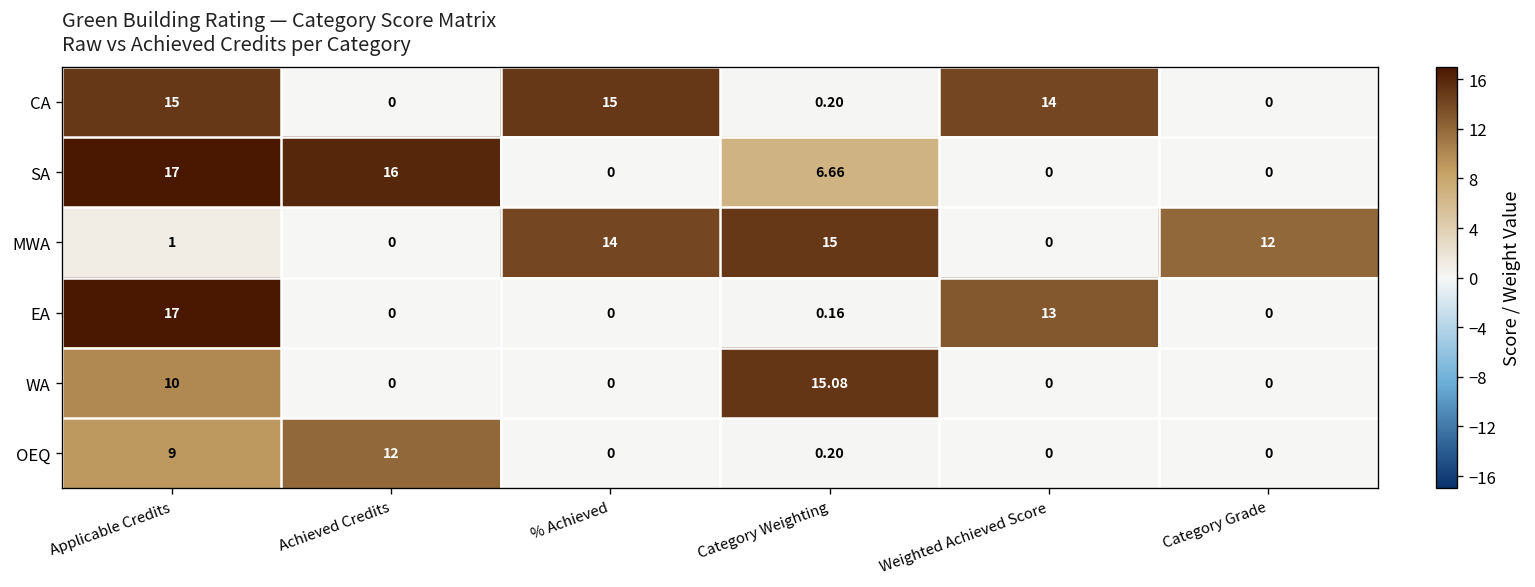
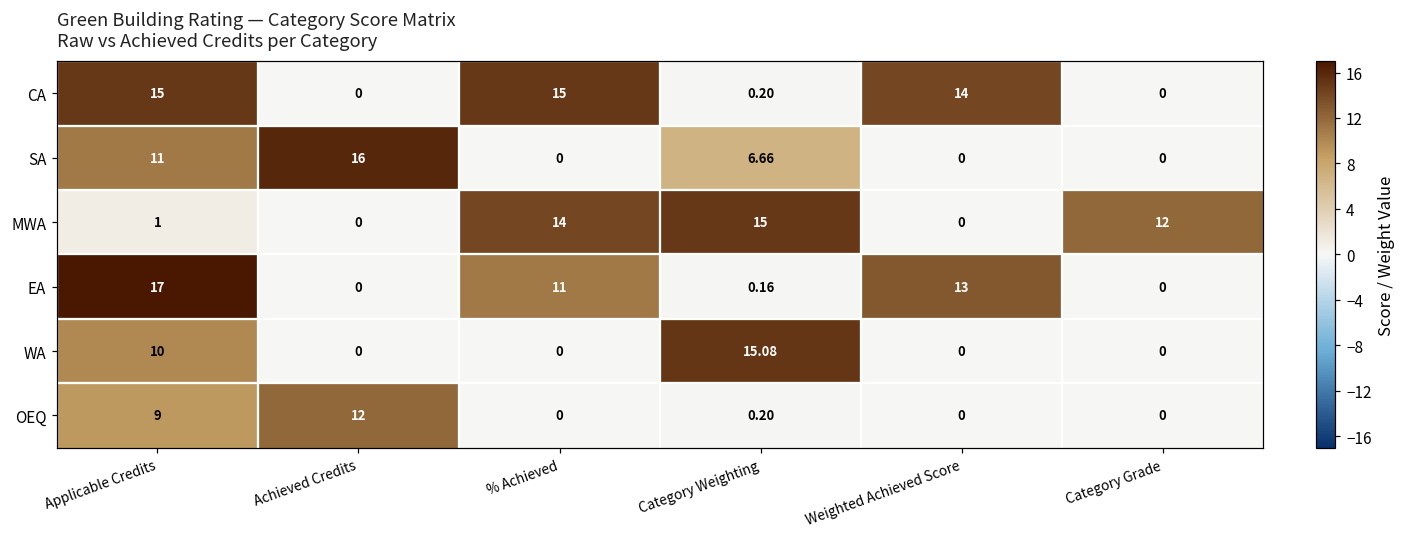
  {
    "CA": {
      "Applicable Credits": 15,
      "Achieved Credits": 0,
      "% Achieved": 15,
      "Category Weighting": 0.20,
      "Weighted Achieved Score": 14,
      "Category Grade": 0
    },
    "SA": {
-     "Applicable Credits": 17,
+     "Applicable Credits": 11,
      "Achieved Credits": 16,
      "% Achieved": 0,
      "Category Weighting": 6.66,
      "Weighted Achieved Score": 0,
      "Category Grade": 0
    },
    "MWA": {
      "Applicable Credits": 1,
      "Achieved Credits": 0,
      "% Achieved": 14,
      "Category Weighting": 15,
      "Weighted Achieved Score": 0,
      "Category Grade": 12
    },
    "EA": {
      "Applicable Credits": 17,
      "Achieved Credits": 0,
-     "% Achieved": 0,
+     "% Achieved": 11,
      "Category Weighting": 0.16,
      "Weighted Achieved Score": 13,
      "Category Grade": 0
    },
    "WA": {
      "Applicable Credits": 10,
      "Achieved Credits": 0,
      "% Achieved": 0,
      "Category Weighting": 15.08,
      "Weighted Achieved Score": 0,
      "Category Grade": 0
    },
    "OEQ": {
      "Applicable Credits": 9,
      "Achieved Credits": 12,
      "% Achieved": 0,
      "Category Weighting": 0.20,
      "Weighted Achieved Score": 0,
      "Category Grade": 0
    }
  }
